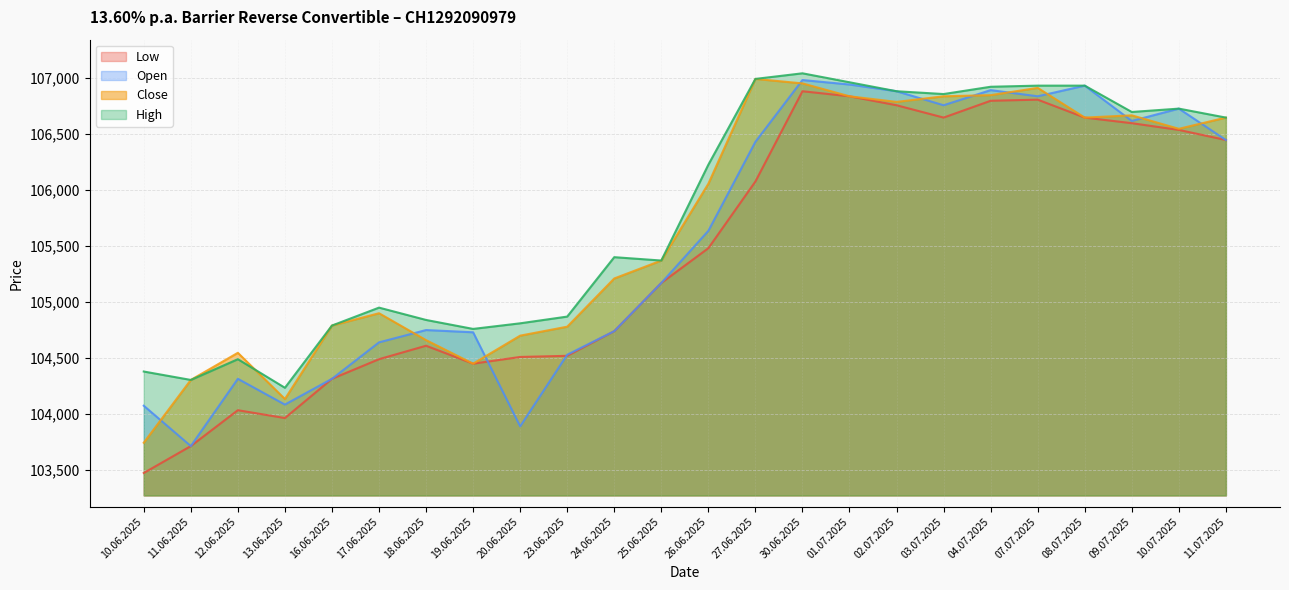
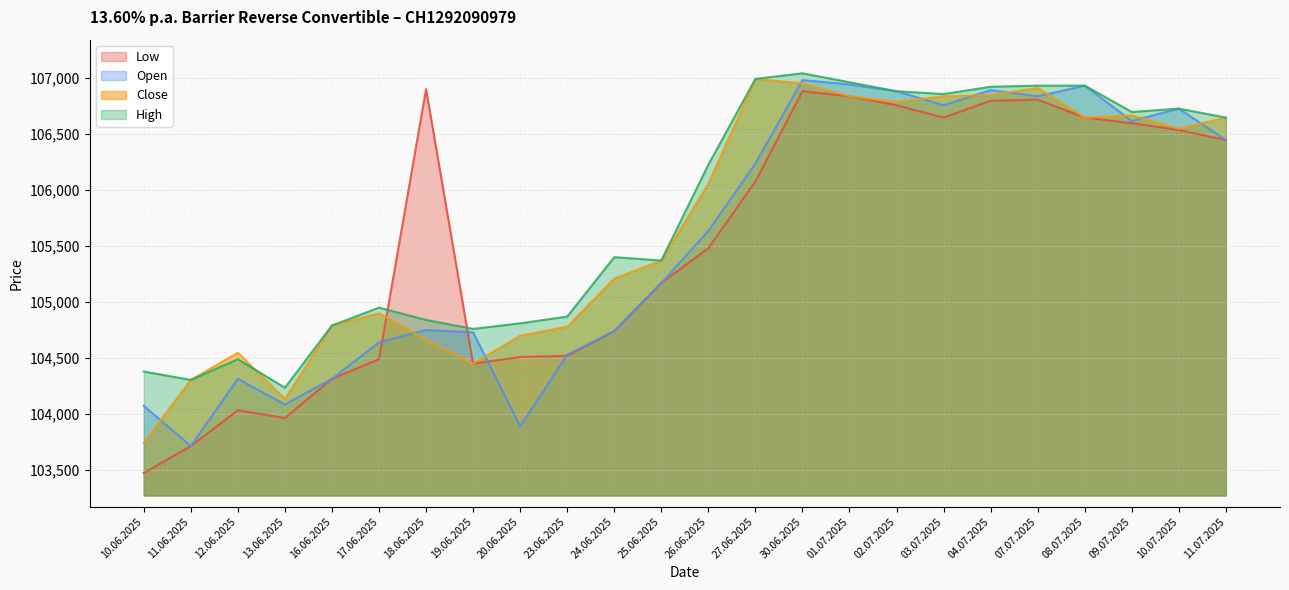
  {
    "Low": {
      "10.06.2025": "103,480",
      "12.06.2025": "104,040",
      "13.06.2025": "103,970",
      "17.06.2025": "104,490",
-     "18.06.2025": "104,610",
+     "18.06.2025": "106,900",
      "20.06.2025": "104,510",
      "26.06.2025": "105,480",
      "27.06.2025": "106,080",
      "30.06.2025": "106,880",
      "02.07.2025": "106,760",
      "03.07.2025": "106,650",
      "04.07.2025": "106,800",
      "07.07.2025": "106,810"
    },
    "Open": {
      "10.06.2025": "104,080",
      "12.06.2025": "104,320",
      "13.06.2025": "104,090",
      "17.06.2025": "104,640",
      "18.06.2025": "104,750",
      "19.06.2025": "104,730",
      "20.06.2025": "103,890",
      "26.06.2025": "105,640",
-     "27.06.2025": "106,430",
+     "27.06.2025": "106,240",
      "30.06.2025": "106,980",
      "03.07.2025": "106,760",
      "04.07.2025": "106,890",
      "07.07.2025": "106,840"
    },
    "Close": {
      "10.06.2025": "103,750",
      "12.06.2025": "104,550",
      "13.06.2025": "104,140",
      "17.06.2025": "104,900",
      "18.06.2025": "104,660",
      "20.06.2025": "104,700",
      "23.06.2025": "104,780",
      "24.06.2025": "105,210",
      "26.06.2025": "106,060",
      "30.06.2025": "106,950",
      "02.07.2025": "106,790",
      "04.07.2025": "106,850",
      "09.07.2025": "106,670"
    },
    "High": {
      "10.06.2025": "104,380",
      "12.06.2025": "104,490",
      "13.06.2025": "104,240",
      "17.06.2025": "104,950",
      "18.06.2025": "104,840",
      "19.06.2025": "104,760",
      "20.06.2025": "104,810",
      "23.06.2025": "104,870",
      "24.06.2025": "105,400",
      "26.06.2025": "106,230",
      "30.06.2025": "107,040",
      "04.07.2025": "106,920",
      "09.07.2025": "106,700"
    }
  }
